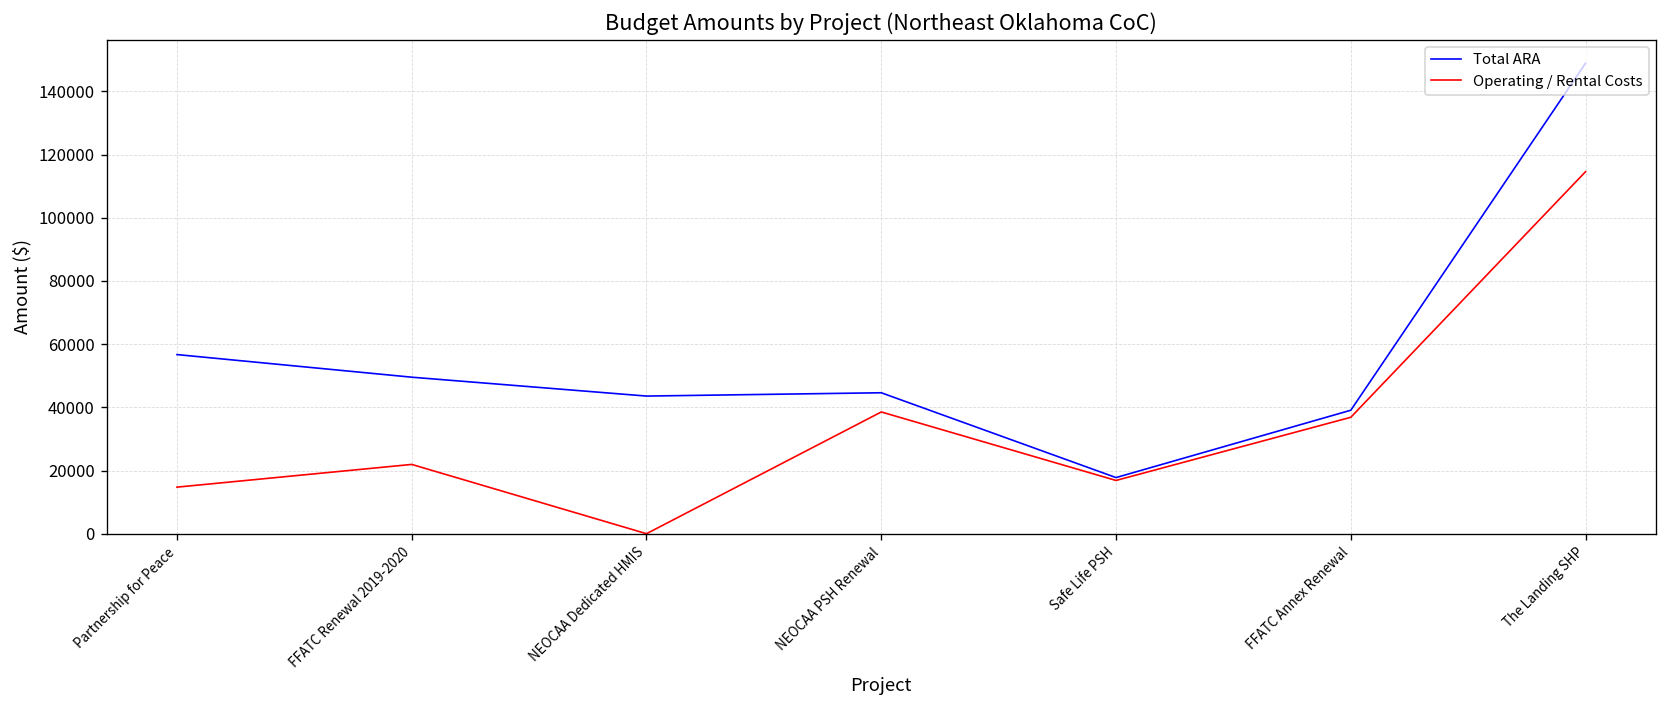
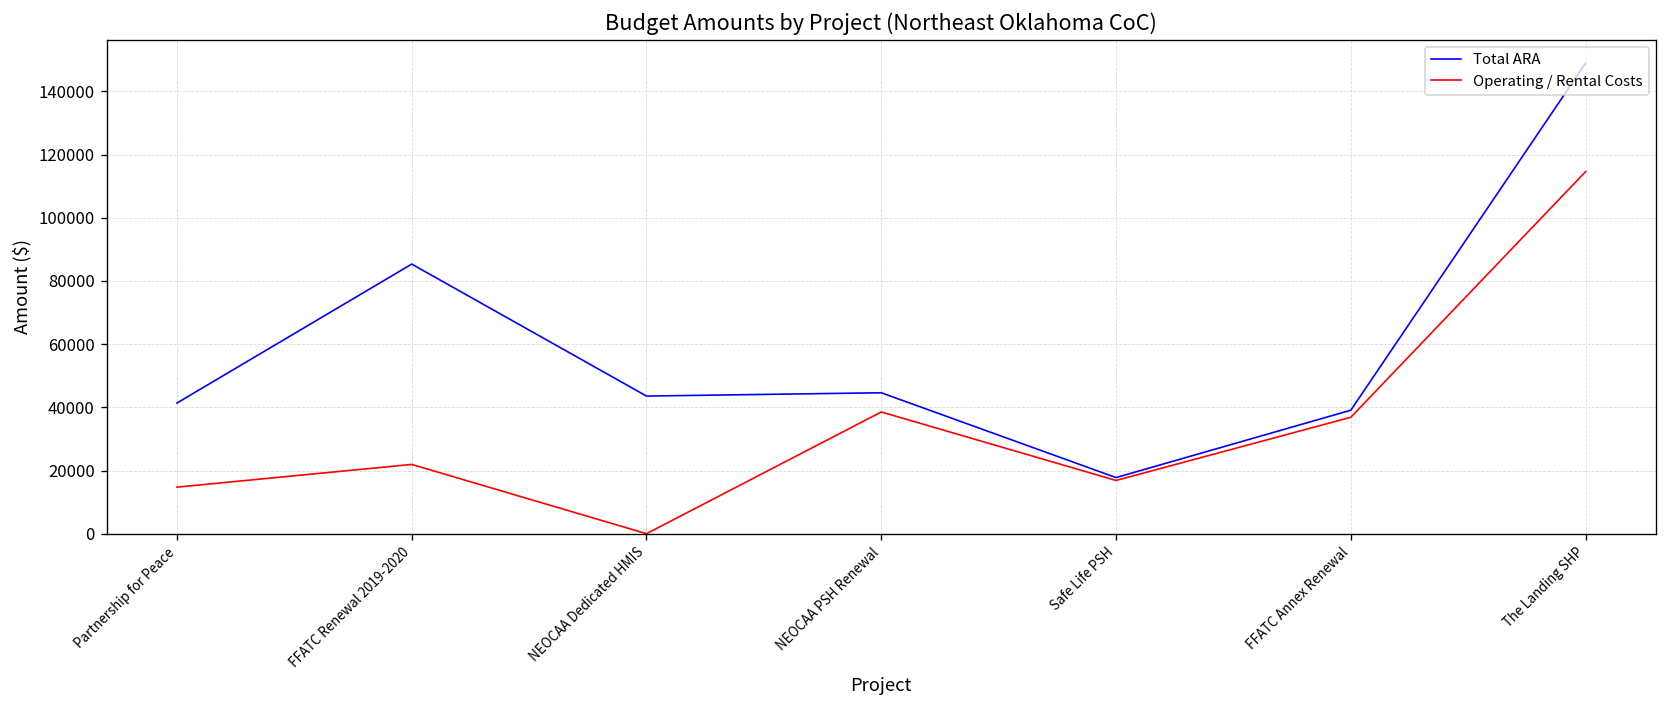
  {
    "Total ARA": {
-     "Partnership for Peace": 57000,
-     "FFATC Renewal 2019-2020": 50000,
+     "Partnership for Peace": 41000,
+     "FFATC Renewal 2019-2020": 85000,
      "NEOCAA Dedicated HMIS": 44000,
      "NEOCAA PSH Renewal": 45000,
      "FFATC Annex Renewal": 39000
    },
    "Operating / Rental Costs": {
      "Partnership for Peace": 15000,
      "FFATC Renewal 2019-2020": 22000,
      "NEOCAA Dedicated HMIS": 0,
      "NEOCAA PSH Renewal": 39000,
      "FFATC Annex Renewal": 37000,
      "The Landing SHP": 115000
    }
  }
